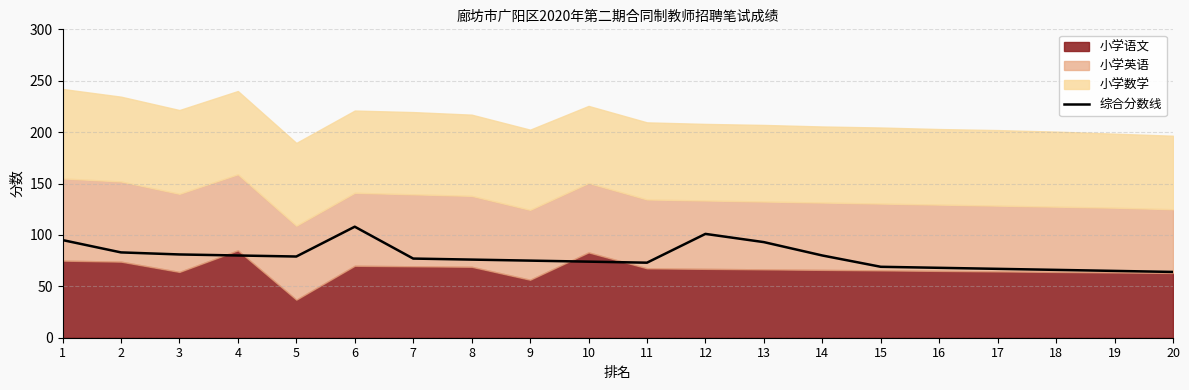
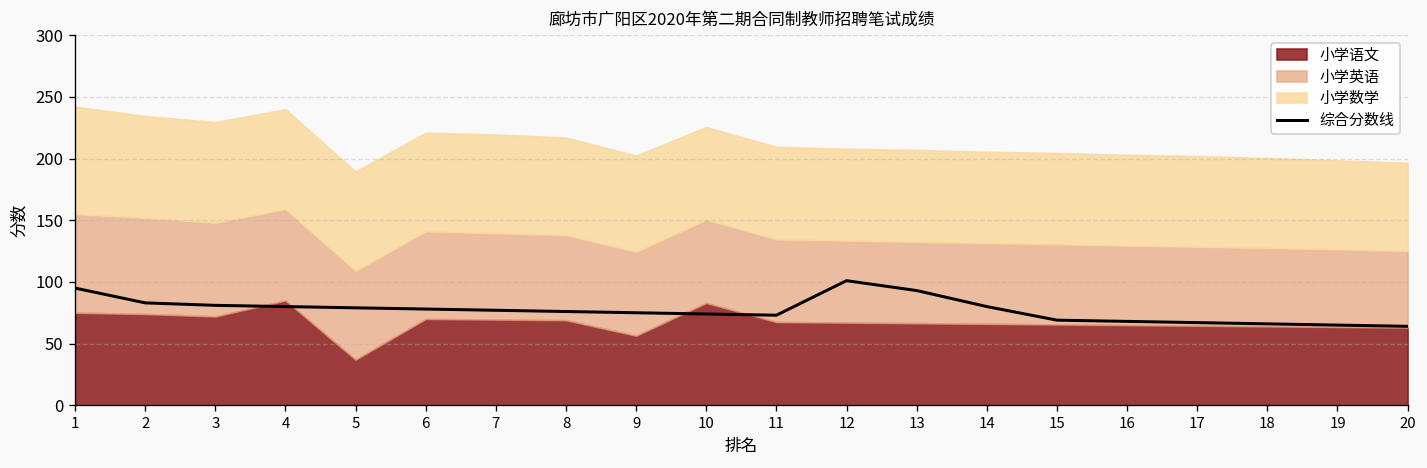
  {
    "综合分数线": {
      "1": 95,
      "2": 83,
      "3": 81,
      "4": 80,
      "5": 79,
-     "6": 108,
+     "6": 78,
      "7": 77,
      "8": 76,
      "9": 75,
      "10": 74,
      "11": 73,
      "12": 101,
      "13": 93,
      "14": 80,
      "15": 69,
      "16": 68,
      "17": 67
    },
    "小学语文": {
      "1": 75,
      "2": 74,
-     "3": 64,
+     "3": 72,
      "4": 85,
      "5": 37,
      "6": 70,
      "7": 70,
      "8": 69,
      "9": 56,
      "10": 83,
      "11": 68,
      "12": 67,
      "13": 67,
      "14": 66,
      "15": 66,
      "16": 65,
      "17": 65
    }
  }
